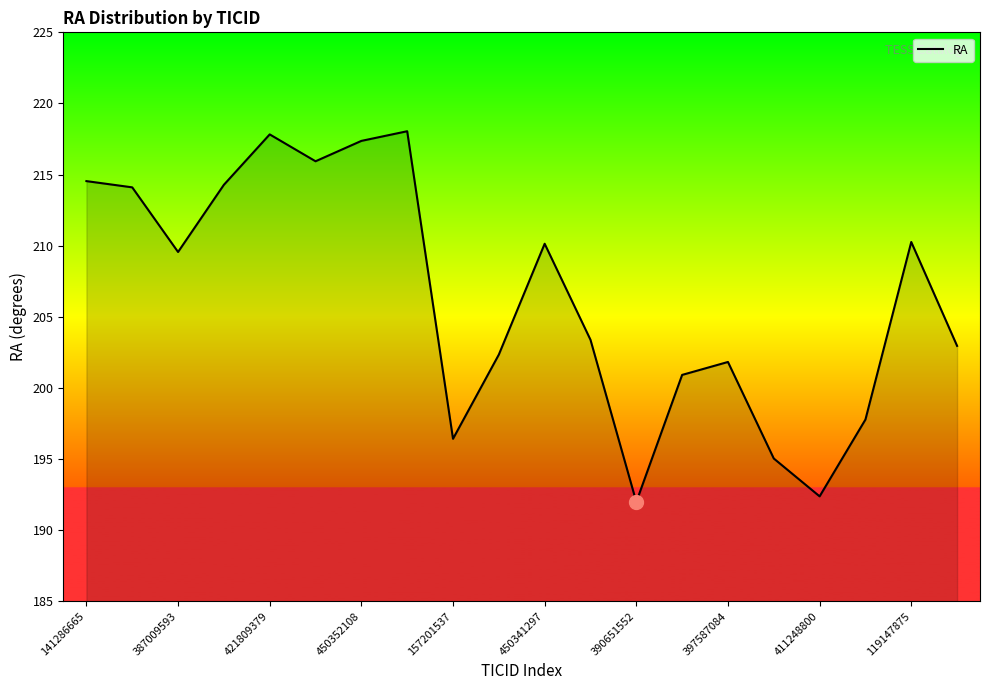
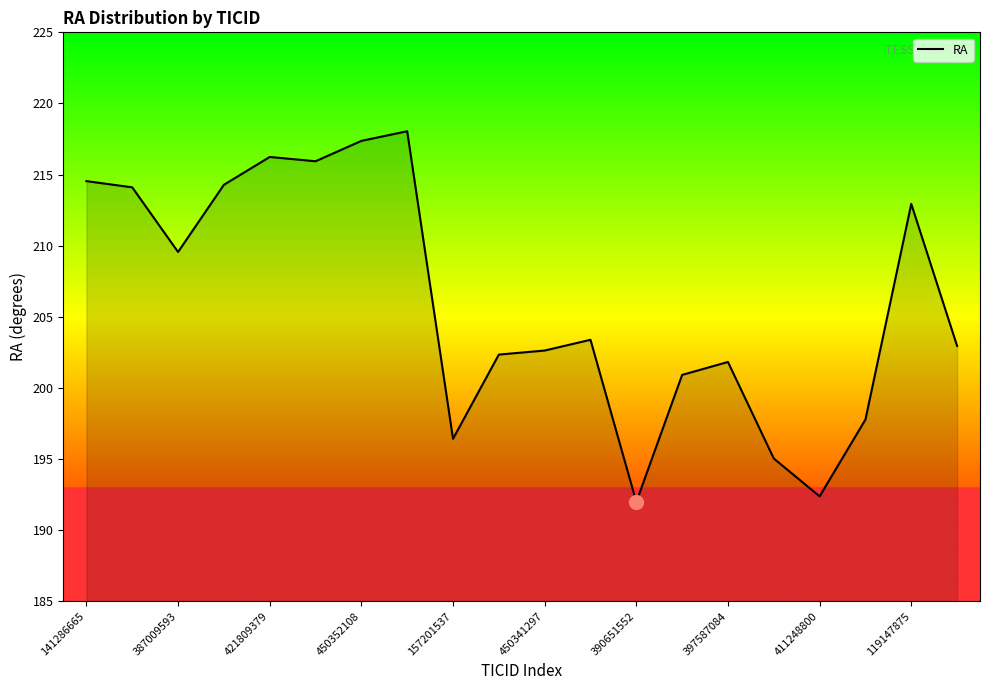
  {
    "RA": {
      "141286665": 214.5,
      "387009593": 209.6,
-     "421809379": 217.8,
+     "421809379": 216.2,
      "450352108": 217.4,
      "157201537": 196.4,
-     "450341297": 210.1,
+     "450341297": 202.6,
      "397587084": 201.8,
      "411248800": 192.4,
-     "119147875": 210.3
+     "119147875": 212.9
    }
  }
